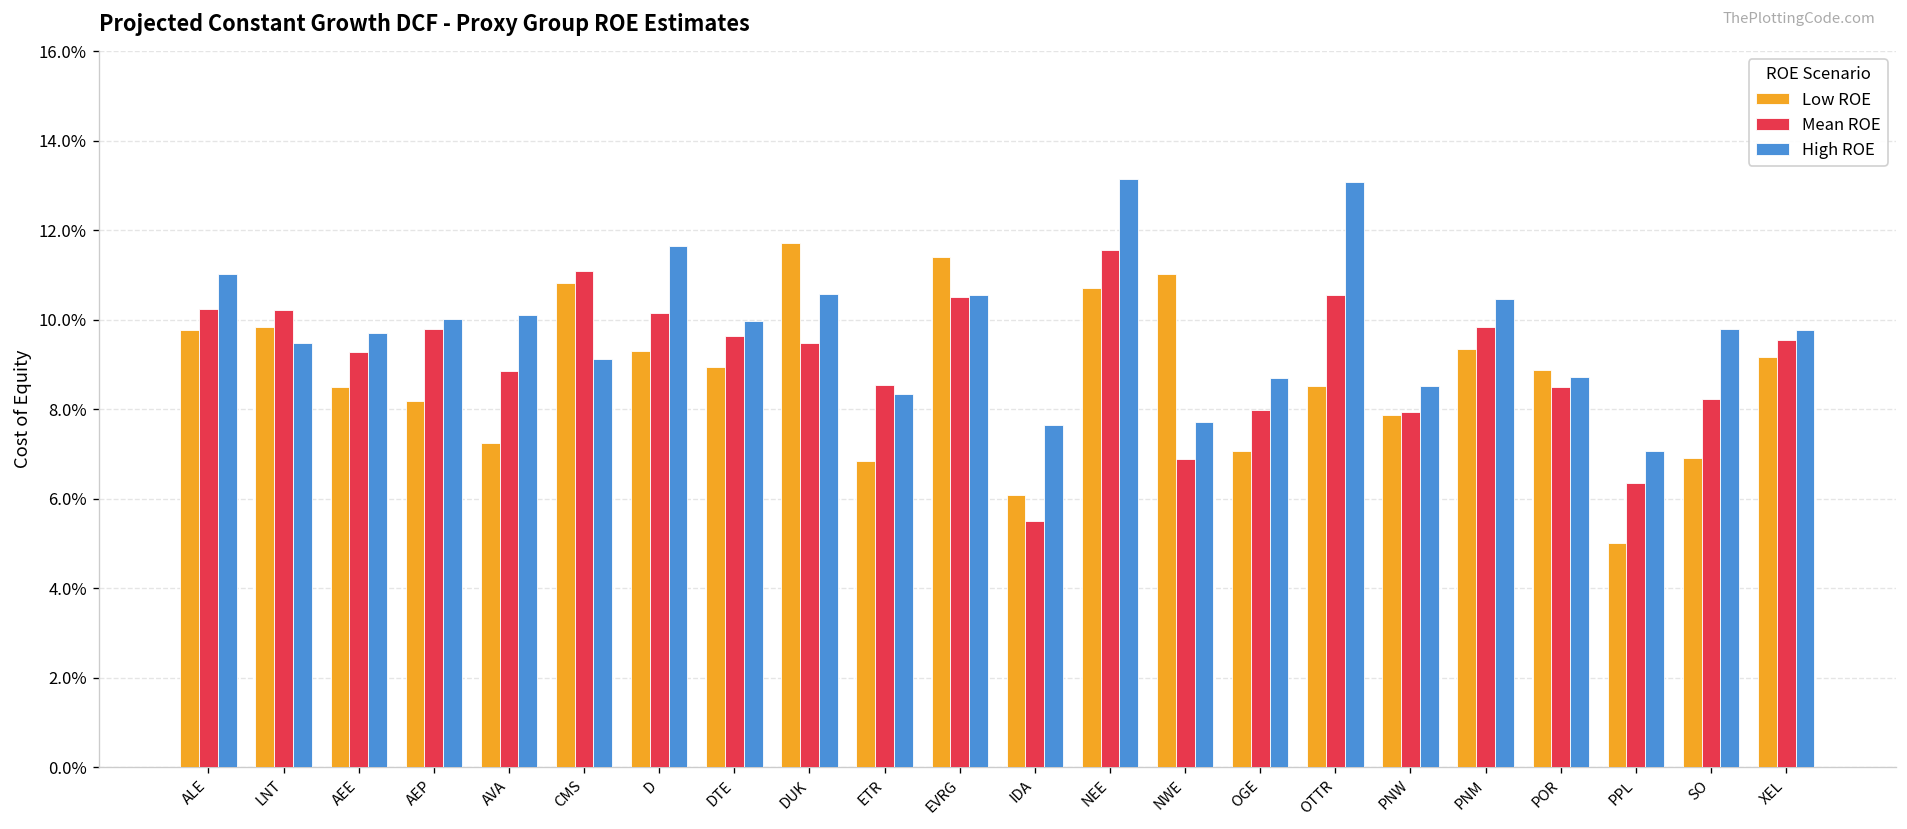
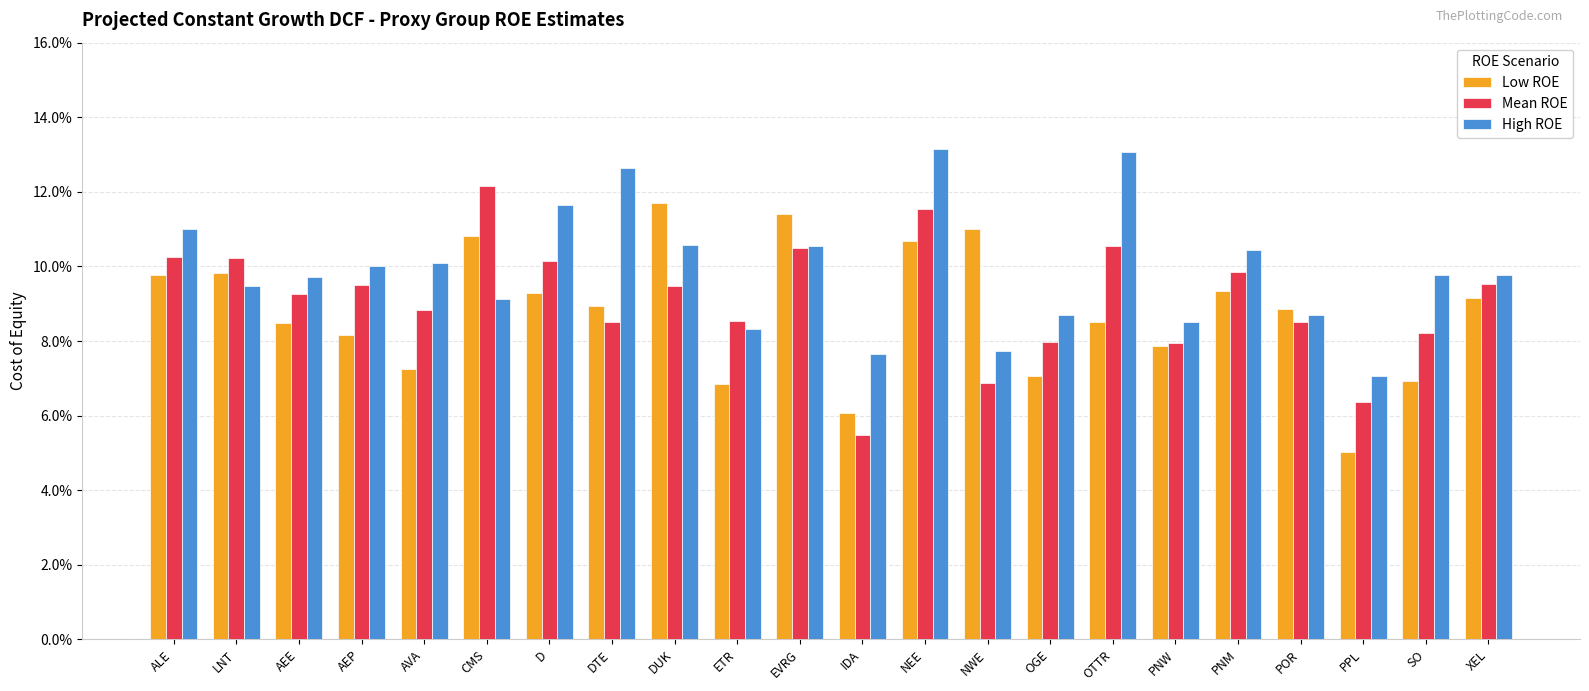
  {
    "Low ROE": {
      "ALE": "9.8%",
      "LNT": "9.8%",
      "AEE": "8.5%",
      "AEP": "8.2%",
      "AVA": "7.2%",
      "CMS": "10.8%",
      "D": "9.3%",
      "DTE": "8.9%",
      "DUK": "11.7%",
      "ETR": "6.8%",
      "EVRG": "11.4%",
      "IDA": "6.1%",
      "NEE": "10.7%",
      "NWE": "11.0%",
      "OGE": "7.1%",
      "OTTR": "8.5%",
      "PNW": "7.9%",
      "PNM": "9.3%",
      "POR": "8.9%",
      "PPL": "5.0%",
      "SO": "6.9%",
      "XEL": "9.2%"
    },
    "Mean ROE": {
      "ALE": "10.2%",
      "LNT": "10.2%",
      "AEE": "9.3%",
-     "AEP": "9.8%",
+     "AEP": "9.5%",
      "AVA": "8.8%",
-     "CMS": "11.1%",
+     "CMS": "12.2%",
      "D": "10.1%",
-     "DTE": "9.6%",
+     "DTE": "8.5%",
      "DUK": "9.5%",
      "ETR": "8.5%",
      "EVRG": "10.5%",
      "IDA": "5.5%",
      "NEE": "11.5%",
      "NWE": "6.9%",
      "OGE": "8.0%",
      "OTTR": "10.5%",
      "PNW": "7.9%",
      "PNM": "9.8%",
      "POR": "8.5%",
      "PPL": "6.4%",
      "SO": "8.2%",
      "XEL": "9.5%"
    },
    "High ROE": {
      "ALE": "11.0%",
      "LNT": "9.5%",
      "AEE": "9.7%",
      "AEP": "10.0%",
      "AVA": "10.1%",
      "CMS": "9.1%",
      "D": "11.6%",
-     "DTE": "10.0%",
+     "DTE": "12.6%",
      "DUK": "10.6%",
      "ETR": "8.3%",
      "EVRG": "10.6%",
      "IDA": "7.6%",
      "NEE": "13.1%",
      "NWE": "7.7%",
      "OGE": "8.7%",
      "OTTR": "13.1%",
      "PNW": "8.5%",
      "PNM": "10.5%",
      "POR": "8.7%",
      "PPL": "7.1%",
      "SO": "9.8%",
      "XEL": "9.8%"
    }
  }
